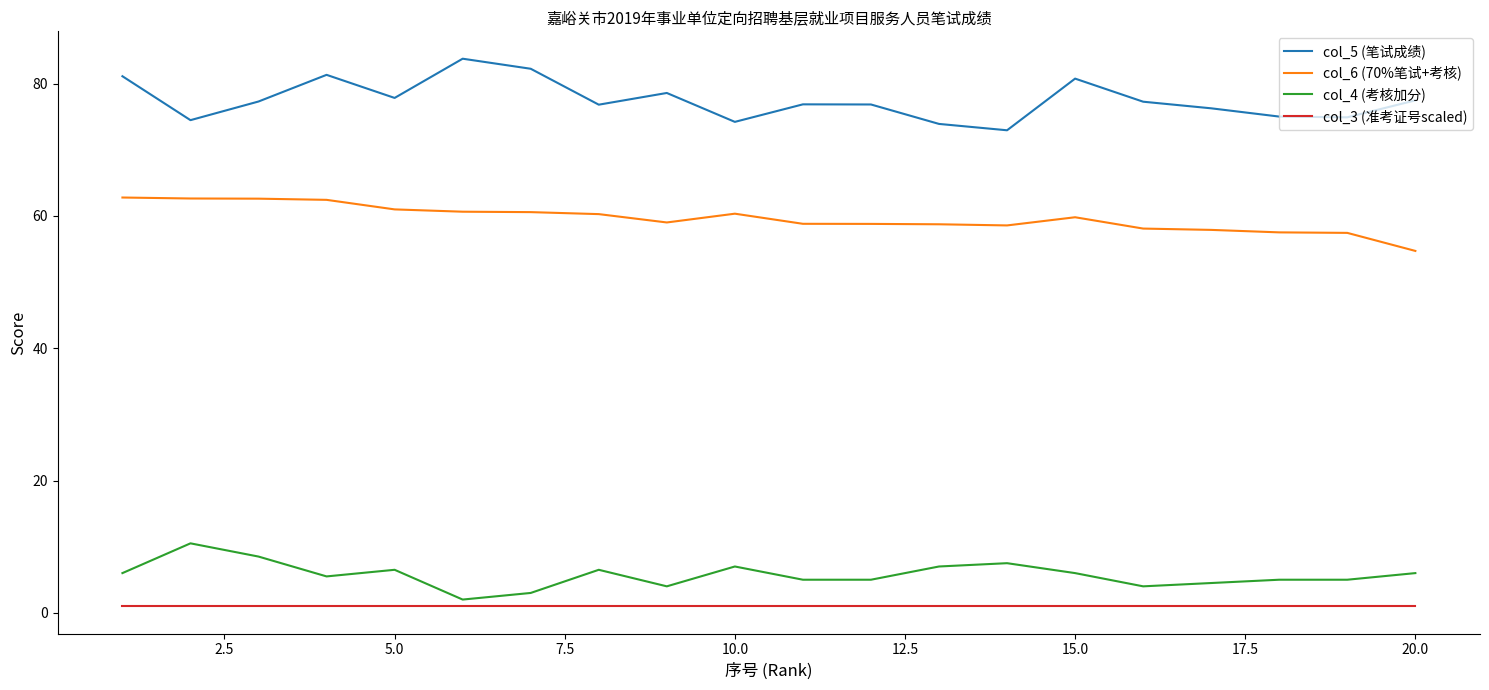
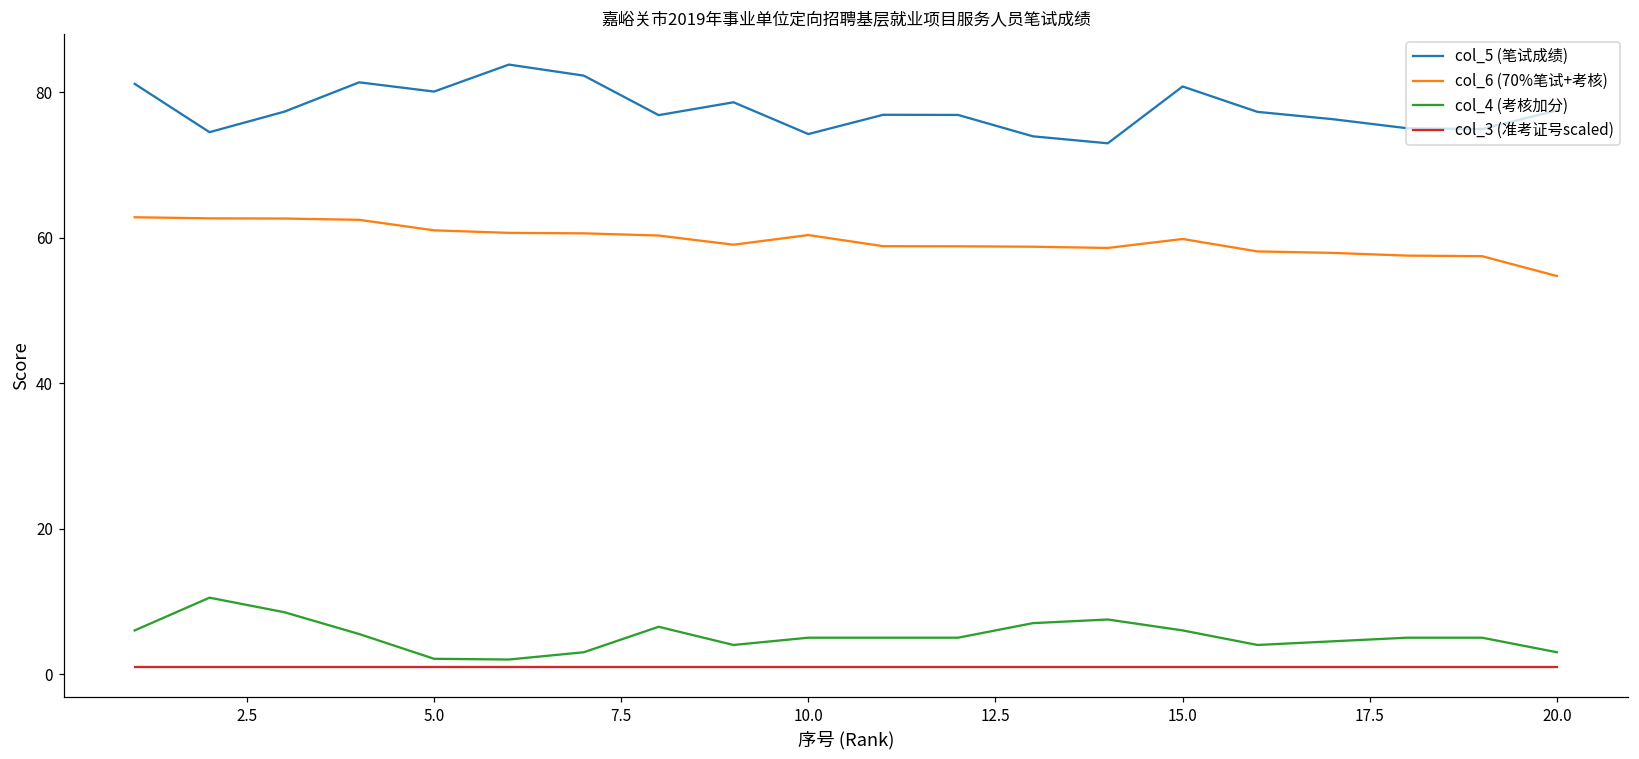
  {
    "col_5 (笔试成绩)": {
-     "5.0": 78,
+     "5.0": 80,
      "10.0": 74,
      "15.0": 81
    },
    "col_6 (70%笔试+考核)": {
      "5.0": 61,
      "10.0": 60,
      "15.0": 60,
      "20.0": 55
    },
    "col_4 (考核加分)": {
-     "5.0": 7,
-     "10.0": 7,
+     "5.0": 2,
+     "10.0": 5,
      "15.0": 6,
-     "20.0": 6
+     "20.0": 3
    },
    "col_3 (准考证号scaled)": {
      "5.0": 1,
      "10.0": 1,
      "15.0": 1,
      "20.0": 1
    }
  }
